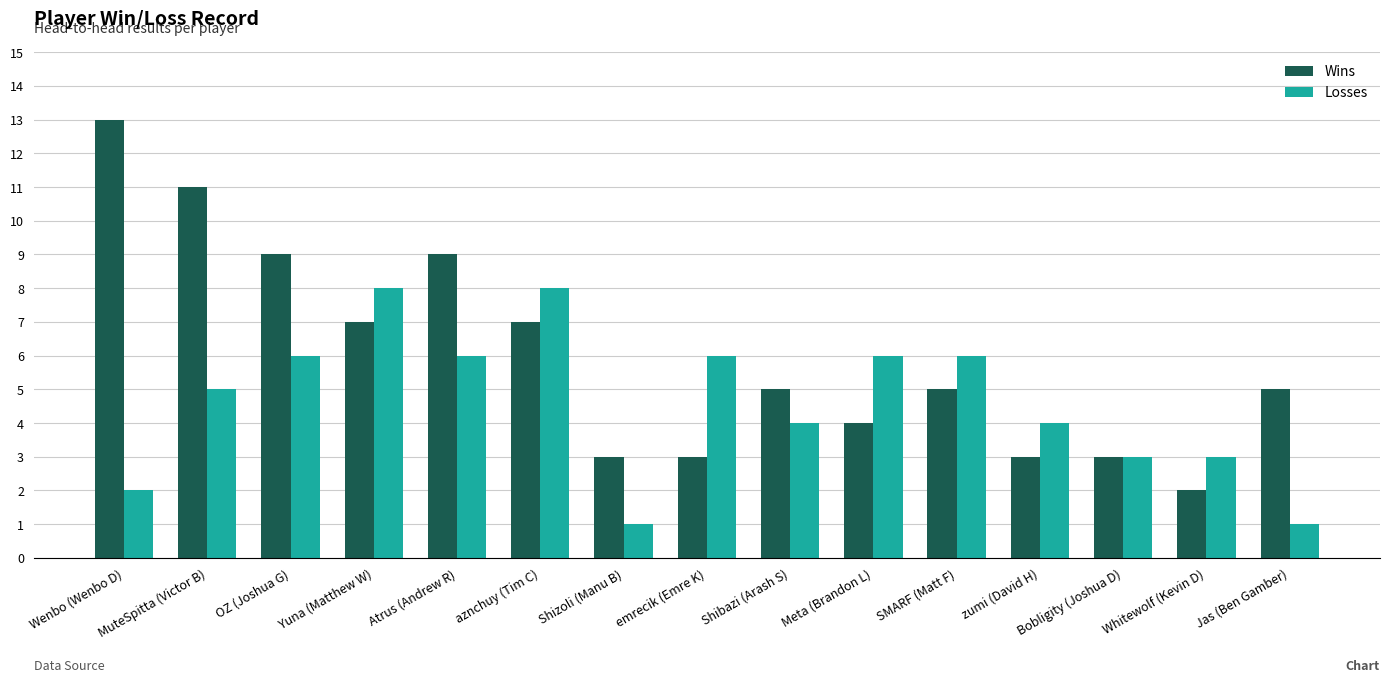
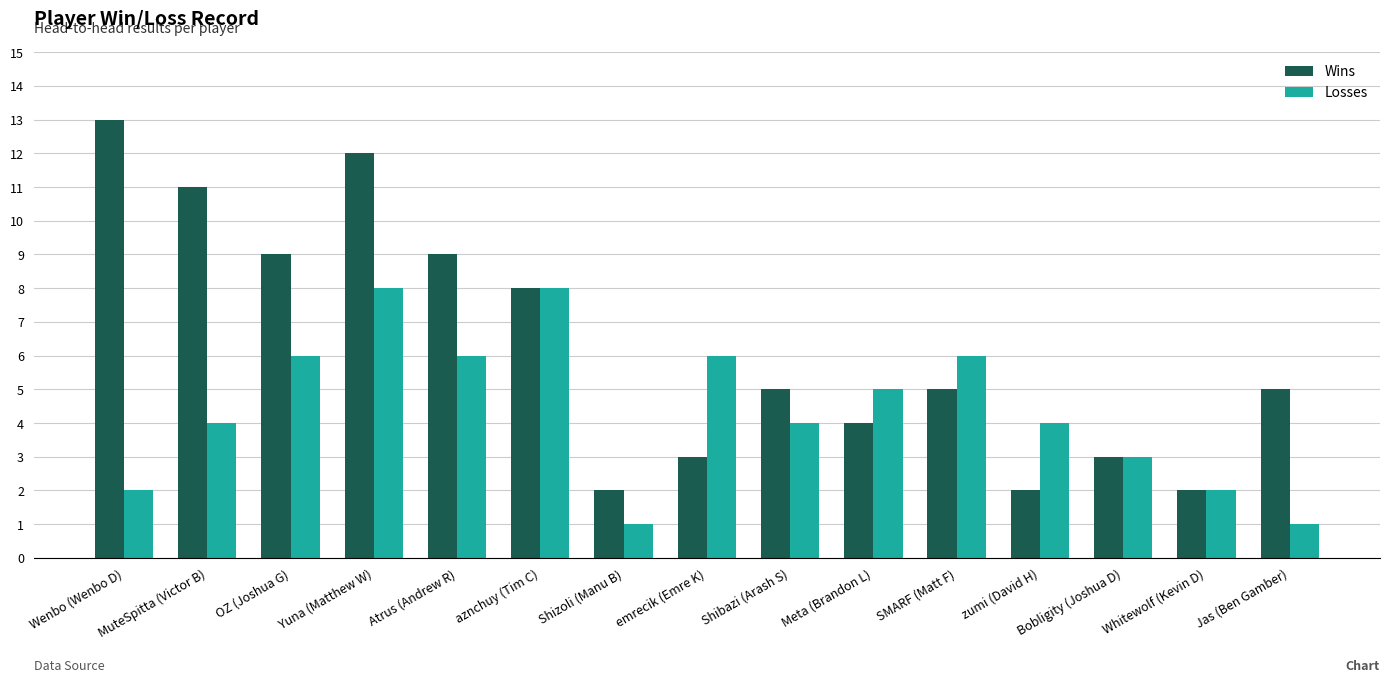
  {
    "Wins": {
      "Wenbo (Wenbo D)": 13,
      "MuteSpitta (Victor B)": 11,
      "OZ (Joshua G)": 9,
-     "Yuna (Matthew W)": 7,
+     "Yuna (Matthew W)": 12,
      "Atrus (Andrew R)": 9,
-     "aznchuy (Tim C)": 7,
-     "Shizoli (Manu B)": 3,
+     "aznchuy (Tim C)": 8,
+     "Shizoli (Manu B)": 2,
      "emrecik (Emre K)": 3,
      "Shibazi (Arash S)": 5,
      "Meta (Brandon L)": 4,
      "SMARF (Matt F)": 5,
-     "zumi (David H)": 3,
+     "zumi (David H)": 2,
      "Bobligity (Joshua D)": 3,
      "Whitewolf (Kevin D)": 2,
      "Jas (Ben Gamber)": 5
    },
    "Losses": {
      "Wenbo (Wenbo D)": 2,
-     "MuteSpitta (Victor B)": 5,
+     "MuteSpitta (Victor B)": 4,
      "OZ (Joshua G)": 6,
      "Yuna (Matthew W)": 8,
      "Atrus (Andrew R)": 6,
      "aznchuy (Tim C)": 8,
      "Shizoli (Manu B)": 1,
      "emrecik (Emre K)": 6,
      "Shibazi (Arash S)": 4,
-     "Meta (Brandon L)": 6,
+     "Meta (Brandon L)": 5,
      "SMARF (Matt F)": 6,
      "zumi (David H)": 4,
      "Bobligity (Joshua D)": 3,
-     "Whitewolf (Kevin D)": 3,
+     "Whitewolf (Kevin D)": 2,
      "Jas (Ben Gamber)": 1
    }
  }
